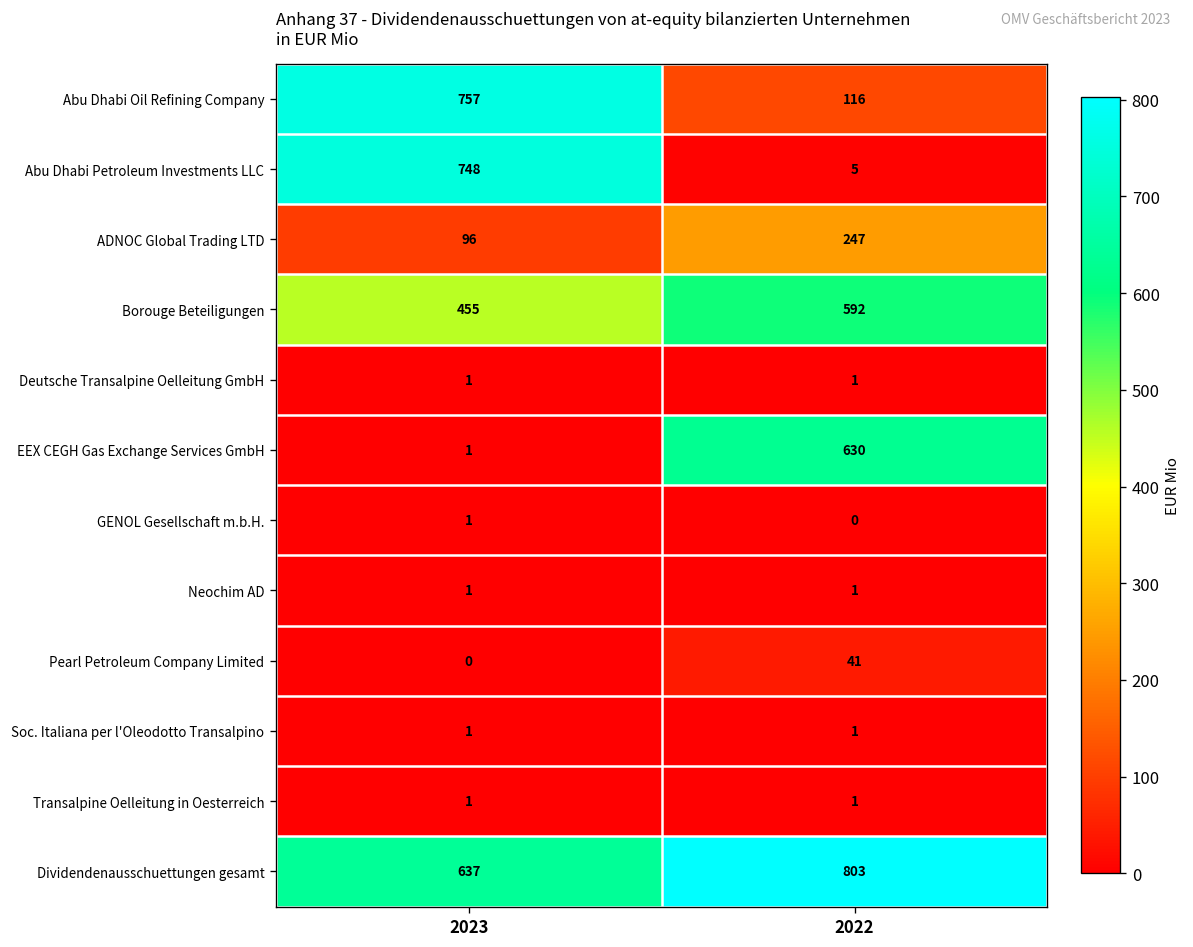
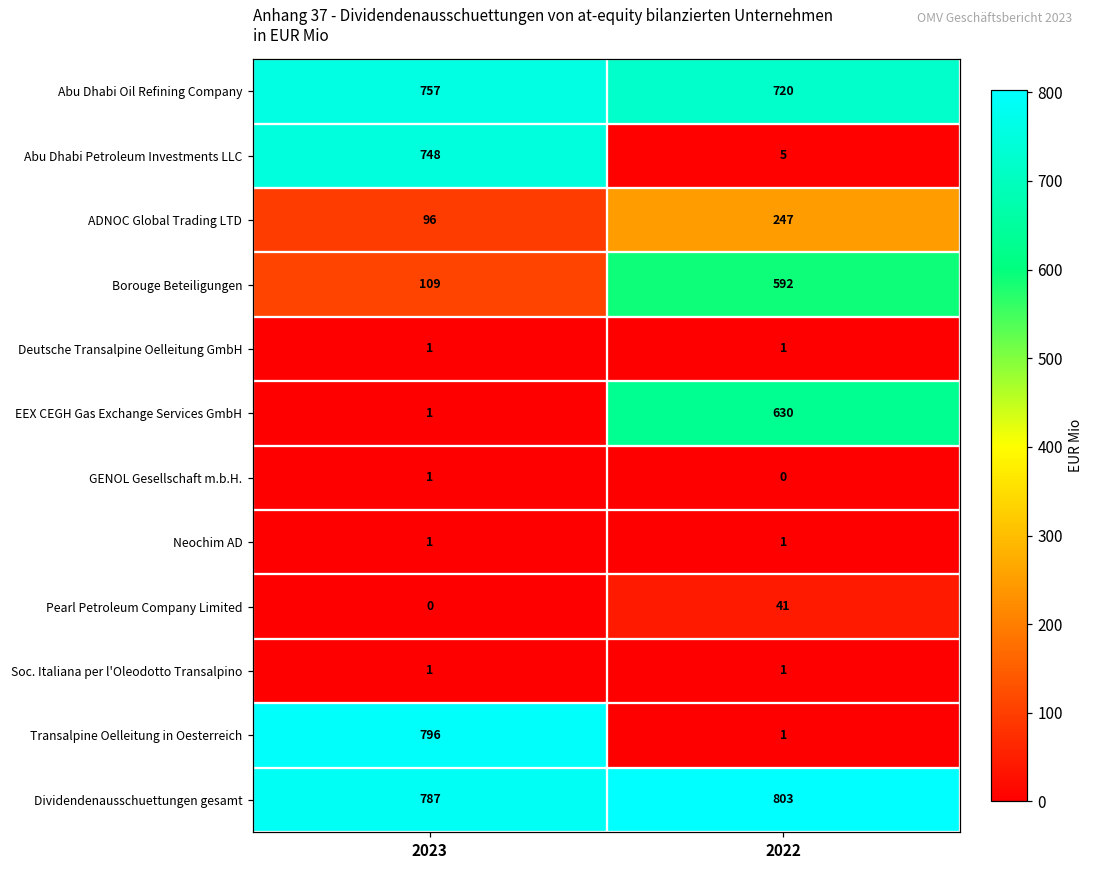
  {
    "Abu Dhabi Oil Refining Company": {
      "2023": 757,
-     "2022": 116
+     "2022": 720
    },
    "Abu Dhabi Petroleum Investments LLC": {
      "2023": 748,
      "2022": 5
    },
    "ADNOC Global Trading LTD": {
      "2023": 96,
      "2022": 247
    },
    "Borouge Beteiligungen": {
-     "2023": 455,
+     "2023": 109,
      "2022": 592
    },
    "Deutsche Transalpine Oelleitung GmbH": {
      "2023": 1,
      "2022": 1
    },
    "EEX CEGH Gas Exchange Services GmbH": {
      "2023": 1,
      "2022": 630
    },
    "GENOL Gesellschaft m.b.H.": {
      "2023": 1,
      "2022": 0
    },
    "Neochim AD": {
      "2023": 1,
      "2022": 1
    },
    "Pearl Petroleum Company Limited": {
      "2023": 0,
      "2022": 41
    },
    "Soc. Italiana per l'Oleodotto Transalpino": {
      "2023": 1,
      "2022": 1
    },
    "Transalpine Oelleitung in Oesterreich": {
-     "2023": 1,
+     "2023": 796,
      "2022": 1
    },
    "Dividendenausschuettungen gesamt": {
-     "2023": 637,
+     "2023": 787,
      "2022": 803
    }
  }
